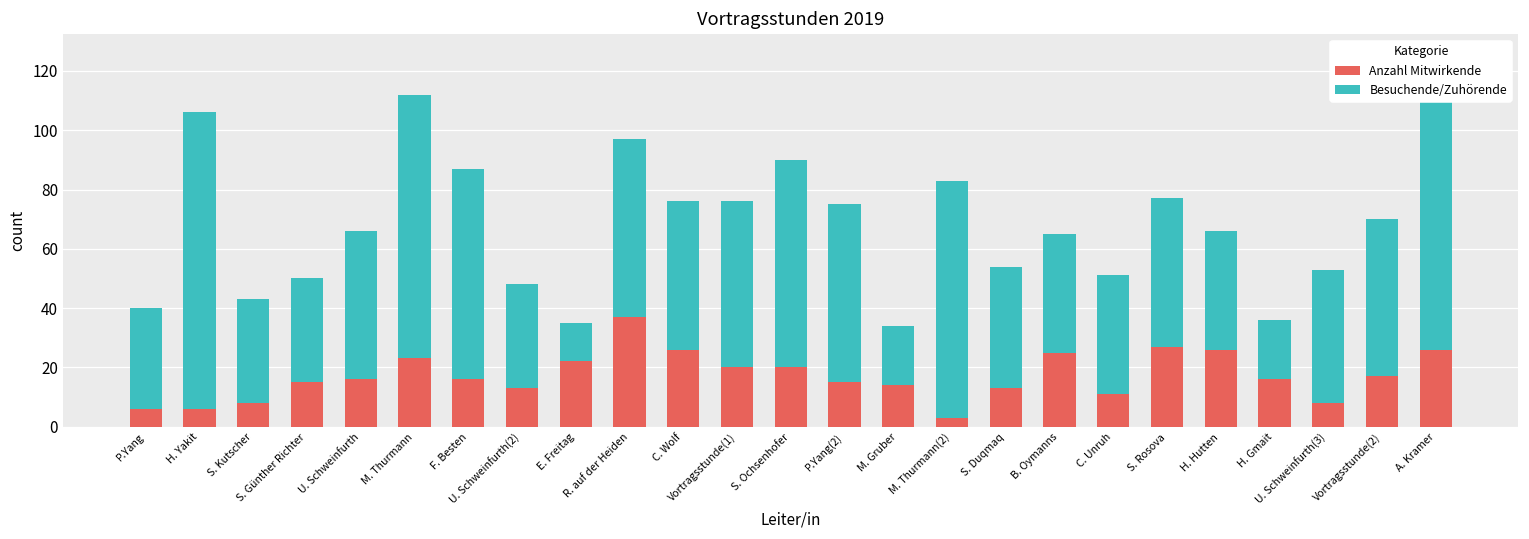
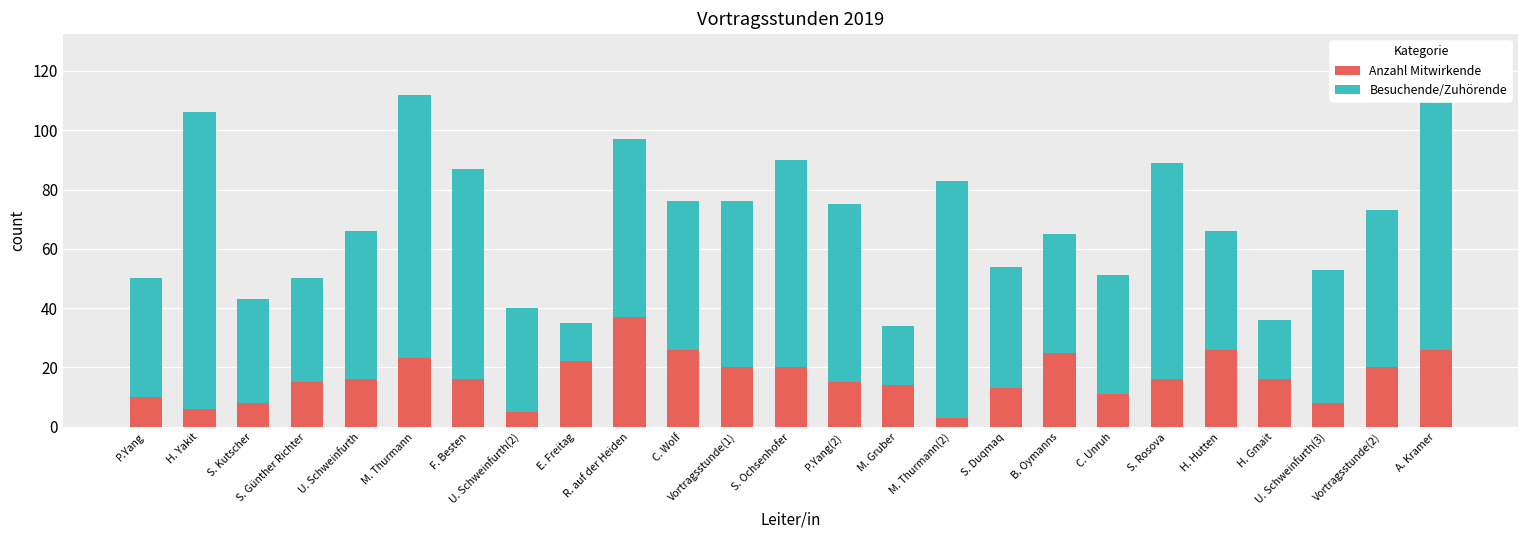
  {
    "Anzahl Mitwirkende": {
-     "P.Yang": 6,
+     "P.Yang": 10,
      "H. Yakit": 6,
      "S. Kutscher": 8,
      "S. Günther Richter": 15,
      "U. Schweinfurth": 16,
      "M. Thurmann": 23,
      "F. Besten": 16,
-     "U. Schweinfurth(2)": 13,
+     "U. Schweinfurth(2)": 5,
      "E. Freitag": 22,
      "R. auf der Heiden": 37,
      "C. Wolf": 26,
      "Vortragsstunde(1)": 20,
      "S. Ochsenhofer": 20,
      "P.Yang(2)": 15,
      "M. Gruber": 14,
      "M. Thurmann(2)": 3,
      "S. Duqmaq": 13,
      "B. Oymanns": 25,
      "C. Unruh": 11,
-     "S. Rosova": 27,
+     "S. Rosova": 16,
      "H. Hutten": 26,
      "H. Gmait": 16,
      "U. Schweinfurth(3)": 8,
-     "Vortragsstunde(2)": 17,
+     "Vortragsstunde(2)": 20,
      "A. Kramer": 26
    },
    "Besuchende/Zuhörende": {
-     "P.Yang": 34,
+     "P.Yang": 40,
      "H. Yakit": 100,
      "S. Kutscher": 35,
      "S. Günther Richter": 35,
      "U. Schweinfurth": 50,
      "M. Thurmann": 89,
      "F. Besten": 71,
      "U. Schweinfurth(2)": 35,
      "E. Freitag": 13,
      "R. auf der Heiden": 60,
      "C. Wolf": 50,
      "Vortragsstunde(1)": 56,
      "S. Ochsenhofer": 70,
      "P.Yang(2)": 60,
      "M. Gruber": 20,
      "M. Thurmann(2)": 80,
      "S. Duqmaq": 41,
      "B. Oymanns": 40,
      "C. Unruh": 40,
-     "S. Rosova": 50,
+     "S. Rosova": 73,
      "H. Hutten": 40,
      "H. Gmait": 20,
      "U. Schweinfurth(3)": 45,
      "Vortragsstunde(2)": 53
    }
  }
